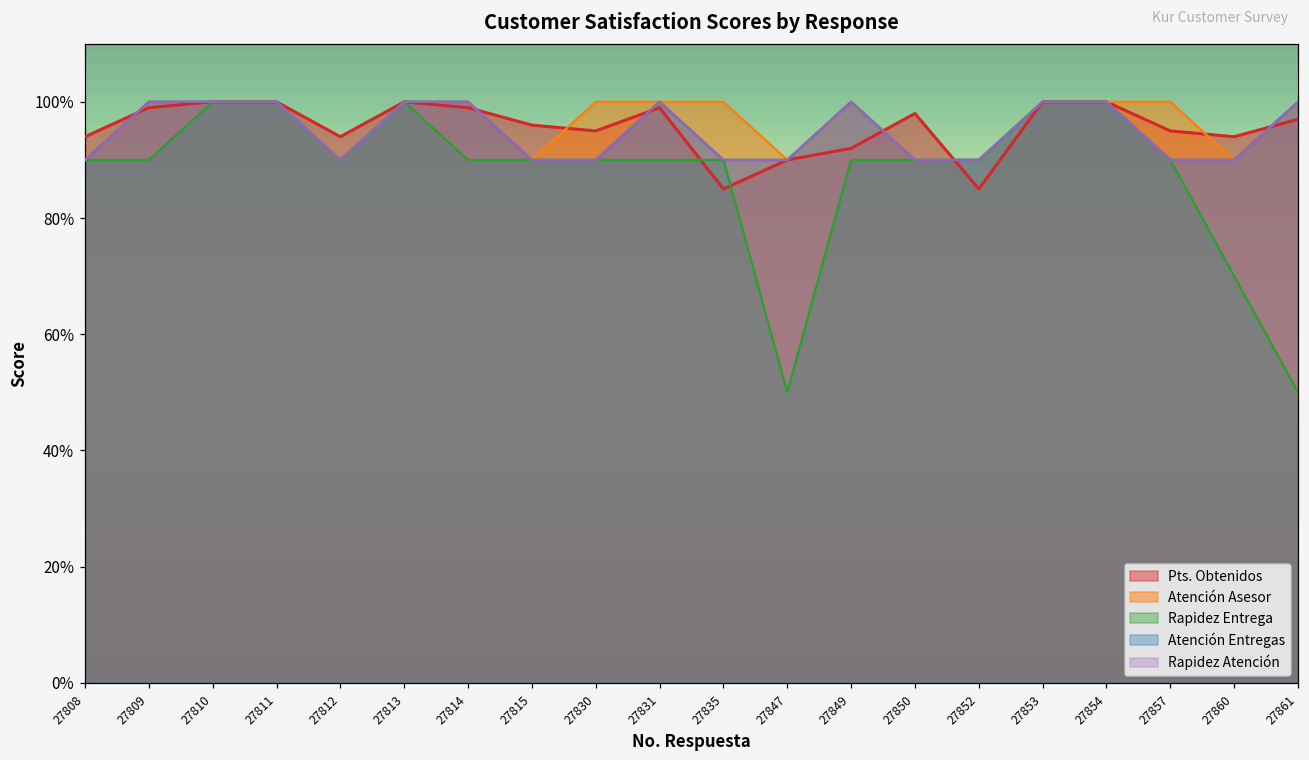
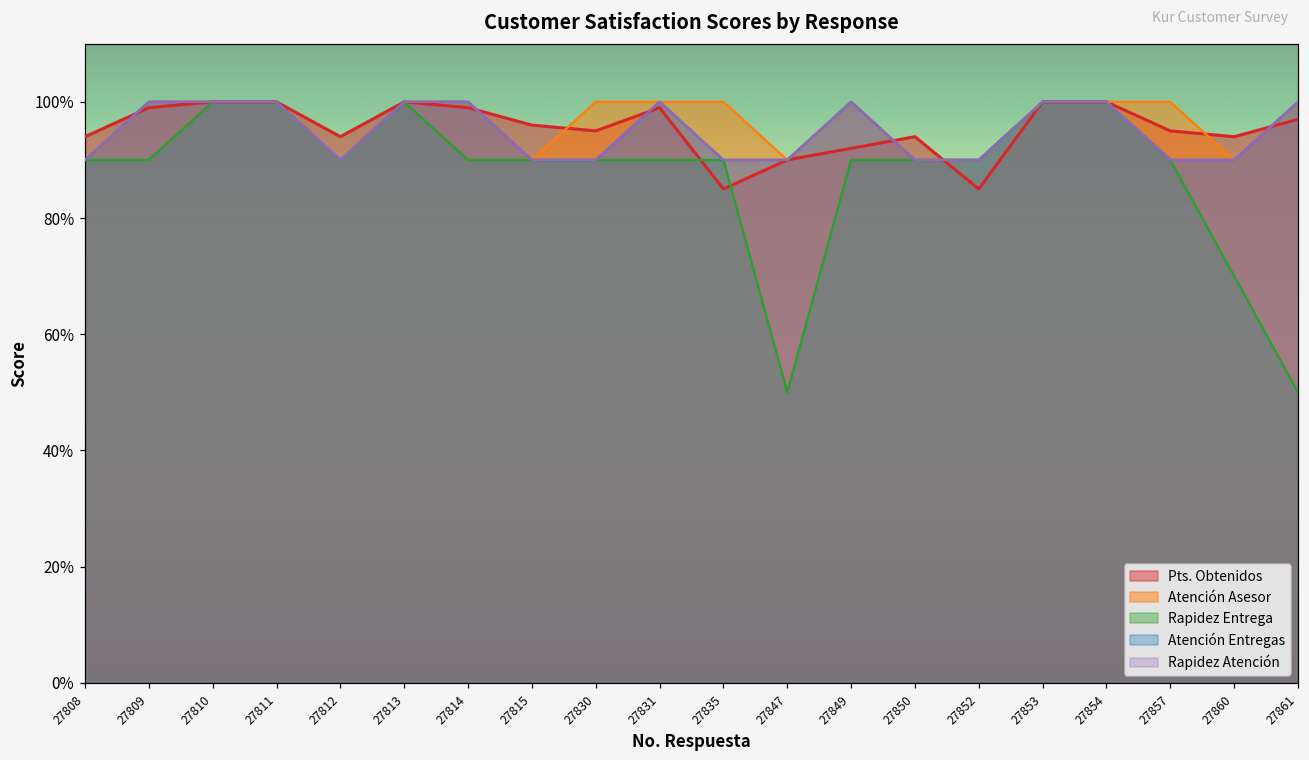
  {
    "Pts. Obtenidos": {
      "27808": "94%",
      "27809": "99%",
      "27812": "94%",
      "27814": "99%",
      "27815": "96%",
      "27830": "95%",
      "27831": "99%",
      "27835": "85%",
      "27849": "92%",
-     "27850": "98%",
+     "27850": "94%",
      "27852": "85%",
      "27857": "95%",
      "27860": "94%",
      "27861": "97%"
    },
    "Atención Asesor": {
      "27830": "100%",
      "27835": "100%",
      "27857": "100%"
    },
    "Rapidez Entrega": {
      "27809": "90%",
      "27814": "90%",
      "27831": "90%",
      "27847": "50%",
      "27849": "90%",
      "27860": "70%",
      "27861": "50%"
    }
  }
